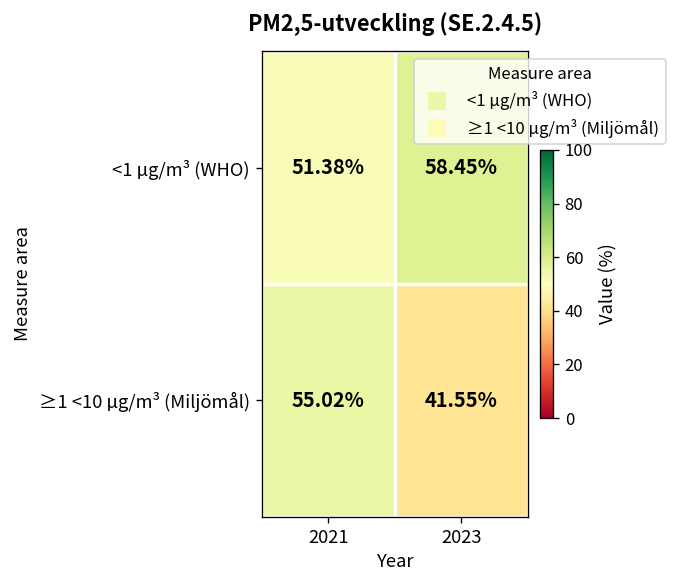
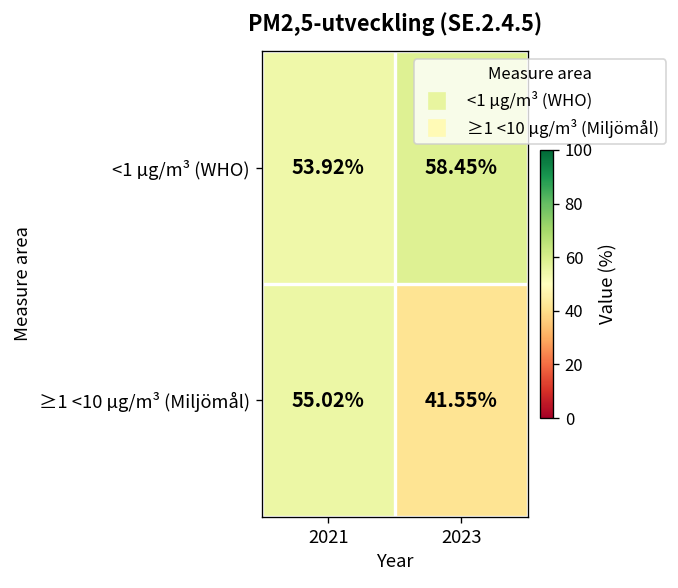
  {
    "<1 µg/m³ (WHO)": {
-     "2021": "51.38%",
+     "2021": "53.92%",
      "2023": "58.45%"
    },
    "≥1 <10 µg/m³ (Miljömål)": {
      "2021": "55.02%",
      "2023": "41.55%"
    }
  }
